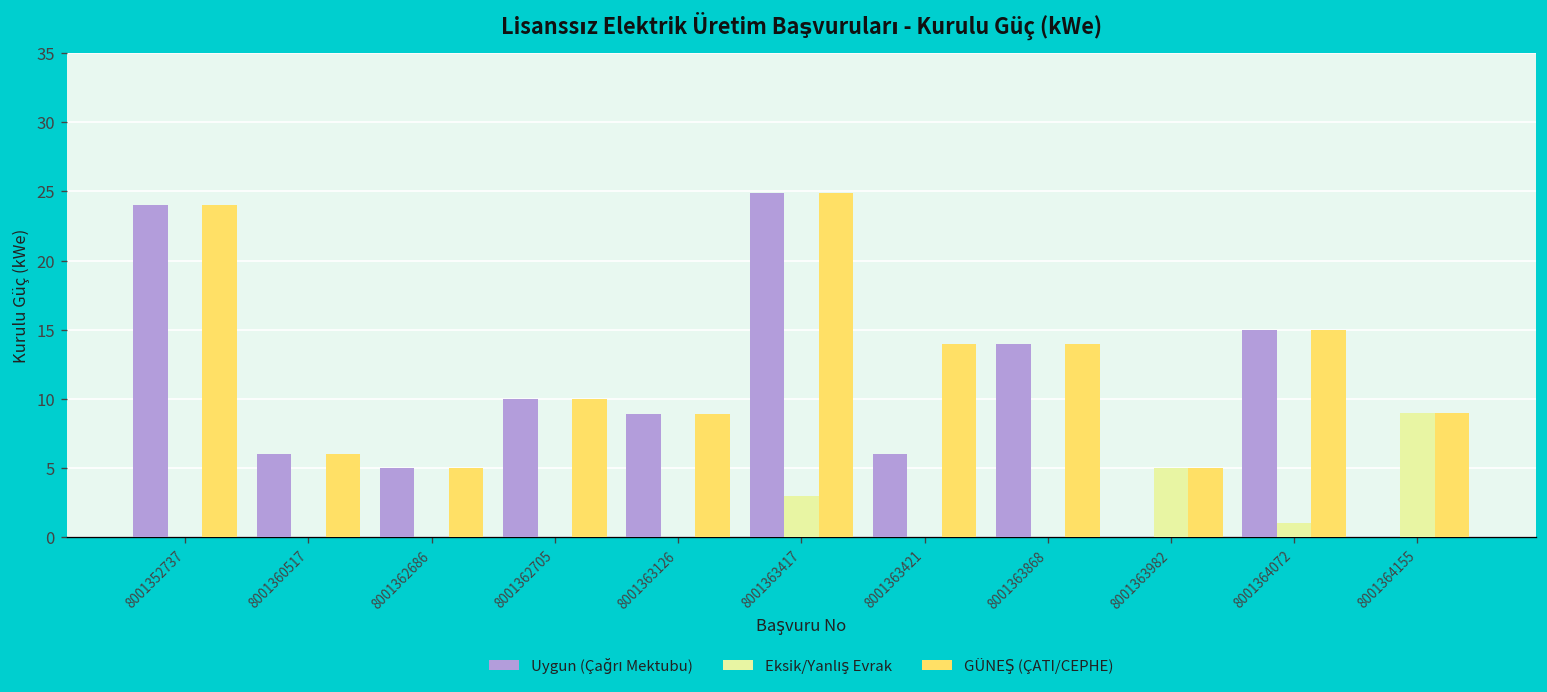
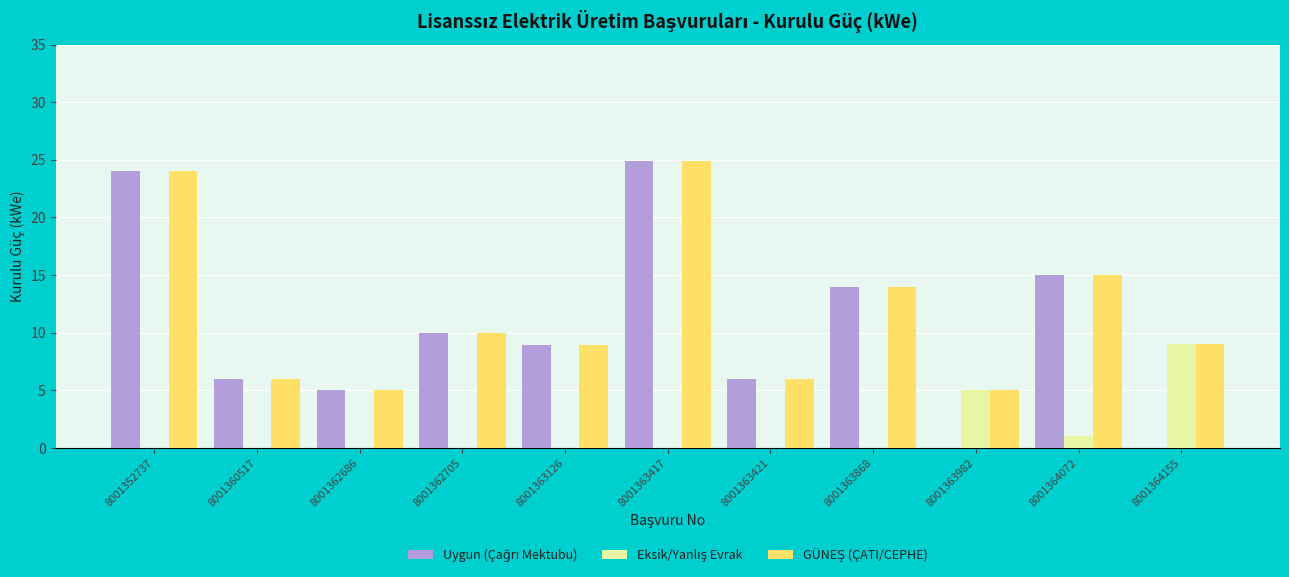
  {
    "Uygun (Çağrı Mektubu)": {
      "8001352737": 24,
      "8001360517": 6,
      "8001362686": 5,
      "8001362705": 10,
      "8001363126": 9,
      "8001363417": 25,
      "8001363421": 6,
      "8001363868": 14,
      "8001363982": 0,
      "8001364072": 15,
      "8001364155": 0
    },
    "Eksik/Yanlış Evrak": {
      "8001352737": 0,
      "8001360517": 0,
      "8001362686": 0,
      "8001362705": 0,
      "8001363126": 0,
-     "8001363417": 3,
+     "8001363417": 0,
      "8001363421": 0,
      "8001363868": 0,
      "8001363982": 5,
      "8001364072": 1,
      "8001364155": 9
    },
    "GÜNEŞ (ÇATI/CEPHE)": {
      "8001352737": 24,
      "8001360517": 6,
      "8001362686": 5,
      "8001362705": 10,
      "8001363126": 9,
      "8001363417": 25,
-     "8001363421": 14,
+     "8001363421": 6,
      "8001363868": 14,
      "8001363982": 5,
      "8001364072": 15,
      "8001364155": 9
    }
  }
